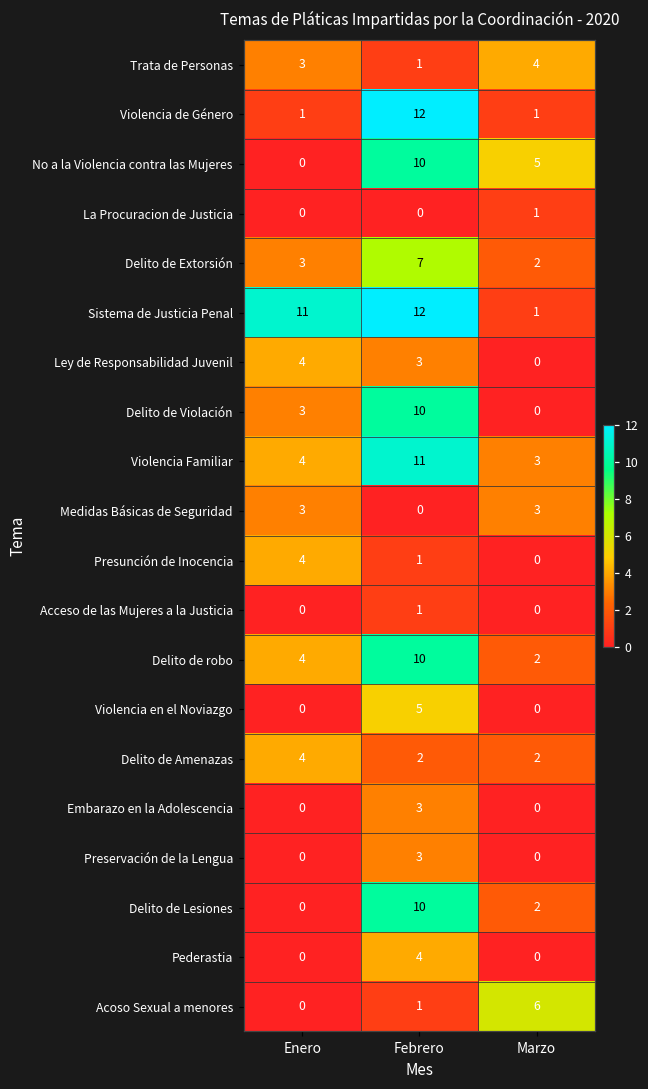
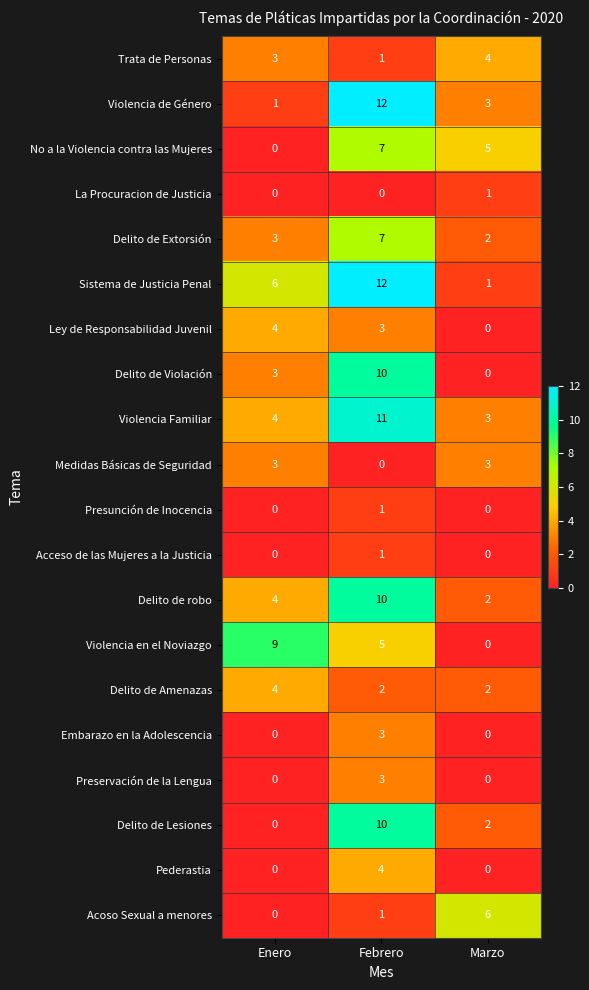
  {
    "Trata de Personas": {
      "Enero": 3,
      "Febrero": 1,
      "Marzo": 4
    },
    "Violencia de Género": {
      "Enero": 1,
      "Febrero": 12,
-     "Marzo": 1
+     "Marzo": 3
    },
    "No a la Violencia contra las Mujeres": {
      "Enero": 0,
-     "Febrero": 10,
+     "Febrero": 7,
      "Marzo": 5
    },
    "La Procuracion de Justicia": {
      "Enero": 0,
      "Febrero": 0,
      "Marzo": 1
    },
    "Delito de Extorsión": {
      "Enero": 3,
      "Febrero": 7,
      "Marzo": 2
    },
    "Sistema de Justicia Penal": {
-     "Enero": 11,
+     "Enero": 6,
      "Febrero": 12,
      "Marzo": 1
    },
    "Ley de Responsabilidad Juvenil": {
      "Enero": 4,
      "Febrero": 3,
      "Marzo": 0
    },
    "Delito de Violación": {
      "Enero": 3,
      "Febrero": 10,
      "Marzo": 0
    },
    "Violencia Familiar": {
      "Enero": 4,
      "Febrero": 11,
      "Marzo": 3
    },
    "Medidas Básicas de Seguridad": {
      "Enero": 3,
      "Febrero": 0,
      "Marzo": 3
    },
    "Presunción de Inocencia": {
-     "Enero": 4,
+     "Enero": 0,
      "Febrero": 1,
      "Marzo": 0
    },
    "Acceso de las Mujeres a la Justicia": {
      "Enero": 0,
      "Febrero": 1,
      "Marzo": 0
    },
    "Delito de robo": {
      "Enero": 4,
      "Febrero": 10,
      "Marzo": 2
    },
    "Violencia en el Noviazgo": {
-     "Enero": 0,
+     "Enero": 9,
      "Febrero": 5,
      "Marzo": 0
    },
    "Delito de Amenazas": {
      "Enero": 4,
      "Febrero": 2,
      "Marzo": 2
    },
    "Embarazo en la Adolescencia": {
      "Enero": 0,
      "Febrero": 3,
      "Marzo": 0
    },
    "Preservación de la Lengua": {
      "Enero": 0,
      "Febrero": 3,
      "Marzo": 0
    },
    "Delito de Lesiones": {
      "Enero": 0,
      "Febrero": 10,
      "Marzo": 2
    },
    "Pederastia": {
      "Enero": 0,
      "Febrero": 4,
      "Marzo": 0
    },
    "Acoso Sexual a menores": {
      "Enero": 0,
      "Febrero": 1,
      "Marzo": 6
    }
  }
